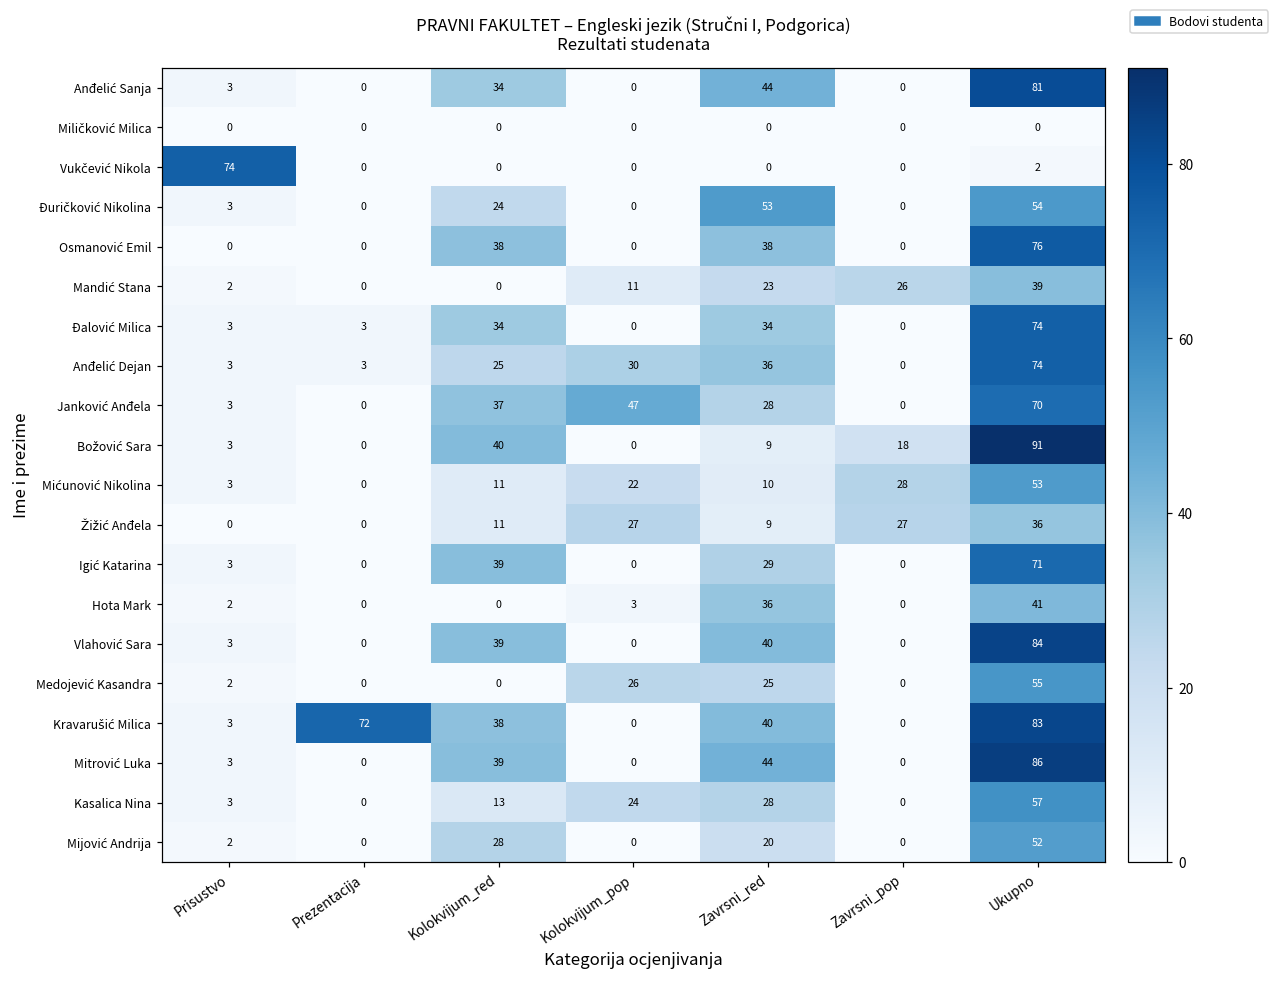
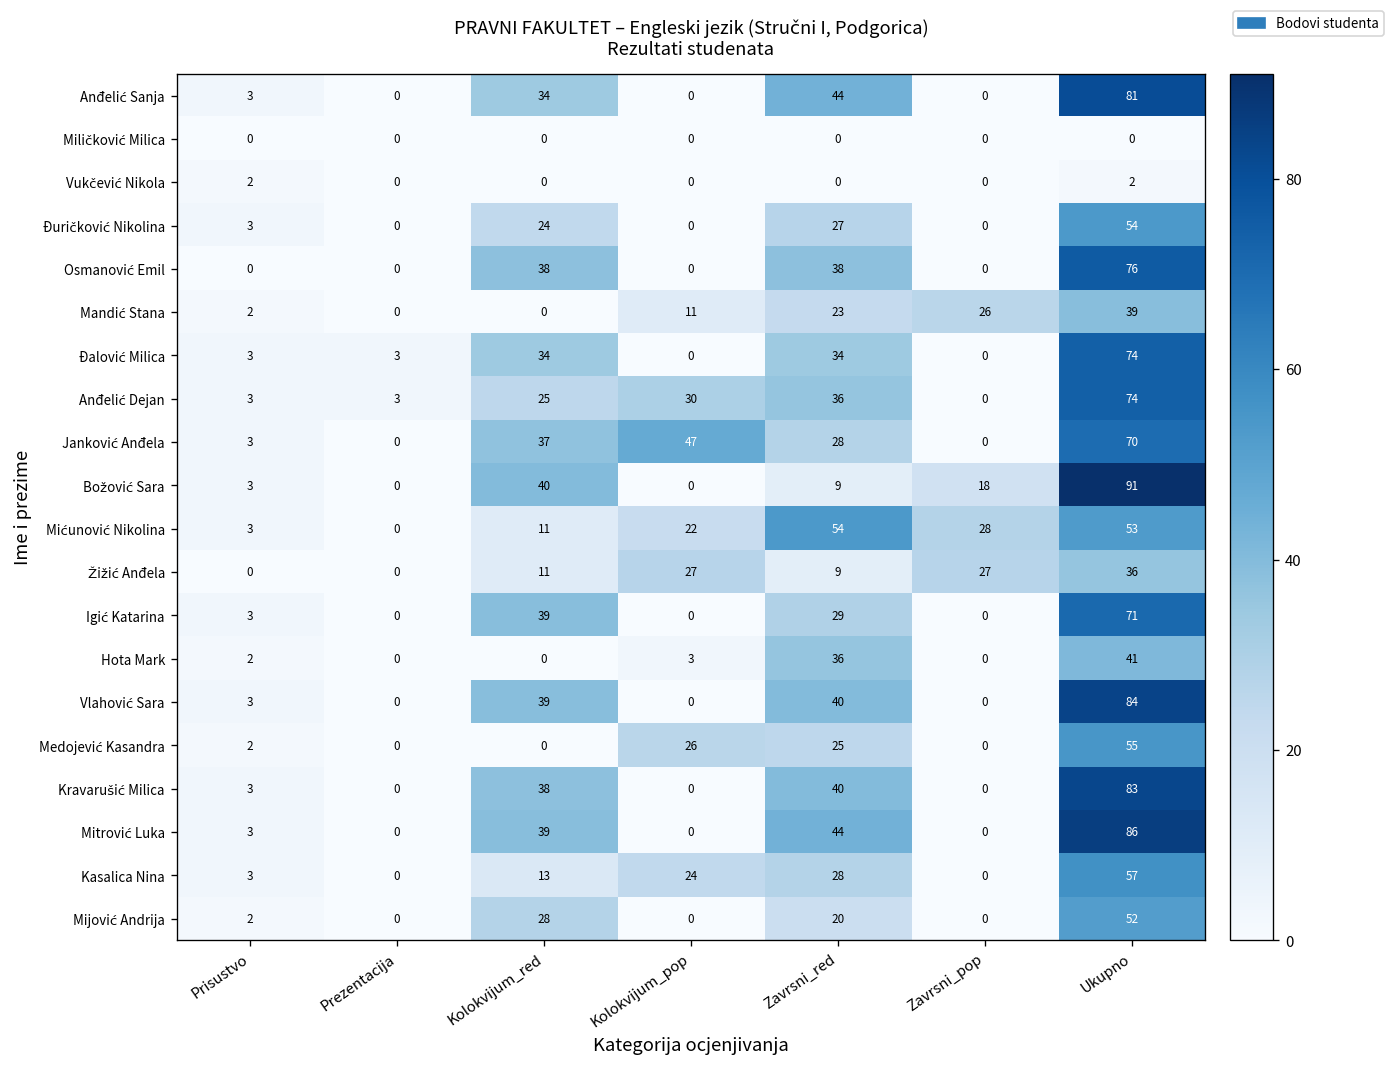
  {
    "Anđelić Sanja": {
      "Prisustvo": 3,
      "Prezentacija": 0,
      "Kolokvijum_red": 34,
      "Kolokvijum_pop": 0,
      "Zavrsni_red": 44,
      "Zavrsni_pop": 0,
      "Ukupno": 81
    },
    "Miličković Milica": {
      "Prisustvo": 0,
      "Prezentacija": 0,
      "Kolokvijum_red": 0,
      "Kolokvijum_pop": 0,
      "Zavrsni_red": 0,
      "Zavrsni_pop": 0,
      "Ukupno": 0
    },
    "Vukčević Nikola": {
-     "Prisustvo": 74,
+     "Prisustvo": 2,
      "Prezentacija": 0,
      "Kolokvijum_red": 0,
      "Kolokvijum_pop": 0,
      "Zavrsni_red": 0,
      "Zavrsni_pop": 0,
      "Ukupno": 2
    },
    "Đuričković Nikolina": {
      "Prisustvo": 3,
      "Prezentacija": 0,
      "Kolokvijum_red": 24,
      "Kolokvijum_pop": 0,
-     "Zavrsni_red": 53,
+     "Zavrsni_red": 27,
      "Zavrsni_pop": 0,
      "Ukupno": 54
    },
    "Osmanović Emil": {
      "Prisustvo": 0,
      "Prezentacija": 0,
      "Kolokvijum_red": 38,
      "Kolokvijum_pop": 0,
      "Zavrsni_red": 38,
      "Zavrsni_pop": 0,
      "Ukupno": 76
    },
    "Mandić Stana": {
      "Prisustvo": 2,
      "Prezentacija": 0,
      "Kolokvijum_red": 0,
      "Kolokvijum_pop": 11,
      "Zavrsni_red": 23,
      "Zavrsni_pop": 26,
      "Ukupno": 39
    },
    "Đalović Milica": {
      "Prisustvo": 3,
      "Prezentacija": 3,
      "Kolokvijum_red": 34,
      "Kolokvijum_pop": 0,
      "Zavrsni_red": 34,
      "Zavrsni_pop": 0,
      "Ukupno": 74
    },
    "Anđelić Dejan": {
      "Prisustvo": 3,
      "Prezentacija": 3,
      "Kolokvijum_red": 25,
      "Kolokvijum_pop": 30,
      "Zavrsni_red": 36,
      "Zavrsni_pop": 0,
      "Ukupno": 74
    },
    "Janković Anđela": {
      "Prisustvo": 3,
      "Prezentacija": 0,
      "Kolokvijum_red": 37,
      "Kolokvijum_pop": 47,
      "Zavrsni_red": 28,
      "Zavrsni_pop": 0,
      "Ukupno": 70
    },
    "Božović Sara": {
      "Prisustvo": 3,
      "Prezentacija": 0,
      "Kolokvijum_red": 40,
      "Kolokvijum_pop": 0,
      "Zavrsni_red": 9,
      "Zavrsni_pop": 18,
      "Ukupno": 91
    },
    "Mićunović Nikolina": {
      "Prisustvo": 3,
      "Prezentacija": 0,
      "Kolokvijum_red": 11,
      "Kolokvijum_pop": 22,
-     "Zavrsni_red": 10,
+     "Zavrsni_red": 54,
      "Zavrsni_pop": 28,
      "Ukupno": 53
    },
    "Žižić Anđela": {
      "Prisustvo": 0,
      "Prezentacija": 0,
      "Kolokvijum_red": 11,
      "Kolokvijum_pop": 27,
      "Zavrsni_red": 9,
      "Zavrsni_pop": 27,
      "Ukupno": 36
    },
    "Igić Katarina": {
      "Prisustvo": 3,
      "Prezentacija": 0,
      "Kolokvijum_red": 39,
      "Kolokvijum_pop": 0,
      "Zavrsni_red": 29,
      "Zavrsni_pop": 0,
      "Ukupno": 71
    },
    "Hota Mark": {
      "Prisustvo": 2,
      "Prezentacija": 0,
      "Kolokvijum_red": 0,
      "Kolokvijum_pop": 3,
      "Zavrsni_red": 36,
      "Zavrsni_pop": 0,
      "Ukupno": 41
    },
    "Vlahović Sara": {
      "Prisustvo": 3,
      "Prezentacija": 0,
      "Kolokvijum_red": 39,
      "Kolokvijum_pop": 0,
      "Zavrsni_red": 40,
      "Zavrsni_pop": 0,
      "Ukupno": 84
    },
    "Medojević Kasandra": {
      "Prisustvo": 2,
      "Prezentacija": 0,
      "Kolokvijum_red": 0,
      "Kolokvijum_pop": 26,
      "Zavrsni_red": 25,
      "Zavrsni_pop": 0,
      "Ukupno": 55
    },
    "Kravarušić Milica": {
      "Prisustvo": 3,
-     "Prezentacija": 72,
+     "Prezentacija": 0,
      "Kolokvijum_red": 38,
      "Kolokvijum_pop": 0,
      "Zavrsni_red": 40,
      "Zavrsni_pop": 0,
      "Ukupno": 83
    },
    "Mitrović Luka": {
      "Prisustvo": 3,
      "Prezentacija": 0,
      "Kolokvijum_red": 39,
      "Kolokvijum_pop": 0,
      "Zavrsni_red": 44,
      "Zavrsni_pop": 0,
      "Ukupno": 86
    },
    "Kasalica Nina": {
      "Prisustvo": 3,
      "Prezentacija": 0,
      "Kolokvijum_red": 13,
      "Kolokvijum_pop": 24,
      "Zavrsni_red": 28,
      "Zavrsni_pop": 0,
      "Ukupno": 57
    },
    "Mijović Andrija": {
      "Prisustvo": 2,
      "Prezentacija": 0,
      "Kolokvijum_red": 28,
      "Kolokvijum_pop": 0,
      "Zavrsni_red": 20,
      "Zavrsni_pop": 0,
      "Ukupno": 52
    }
  }
